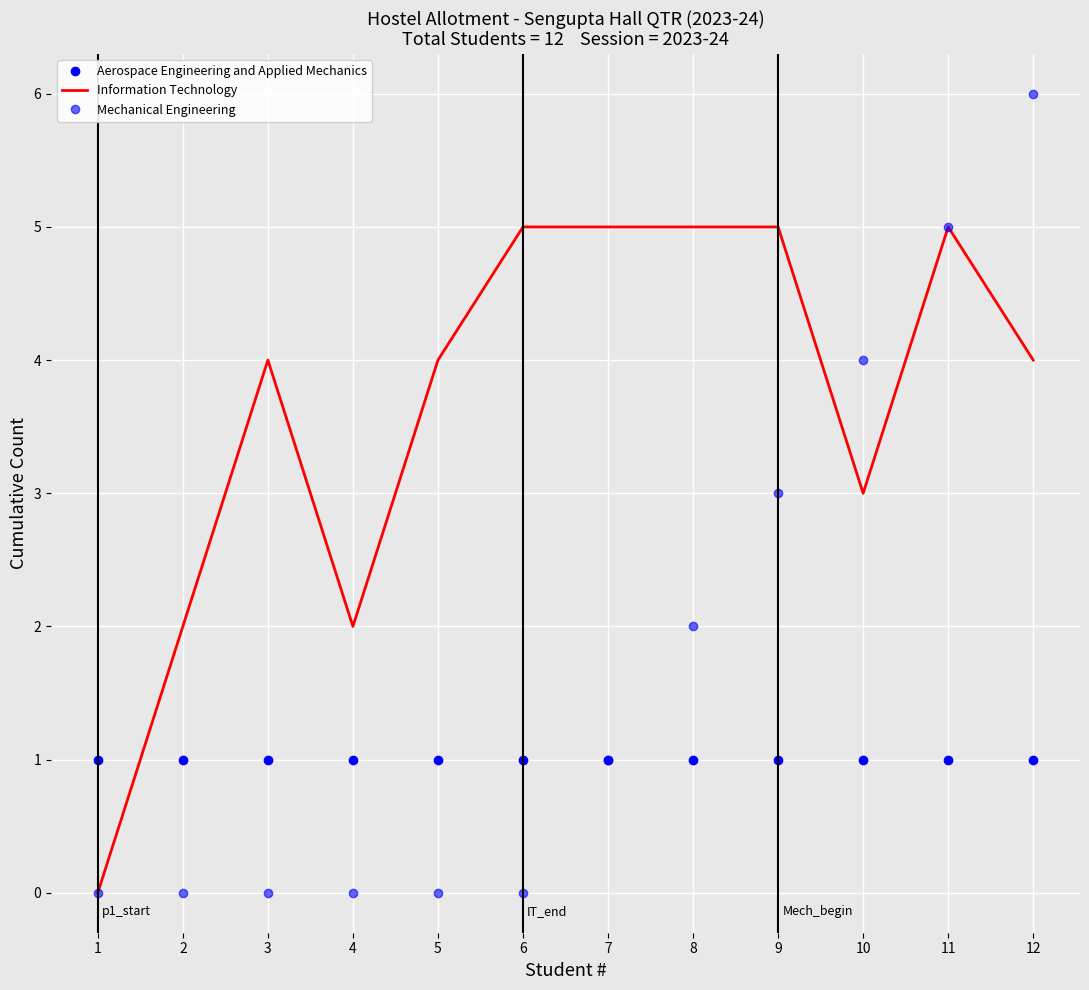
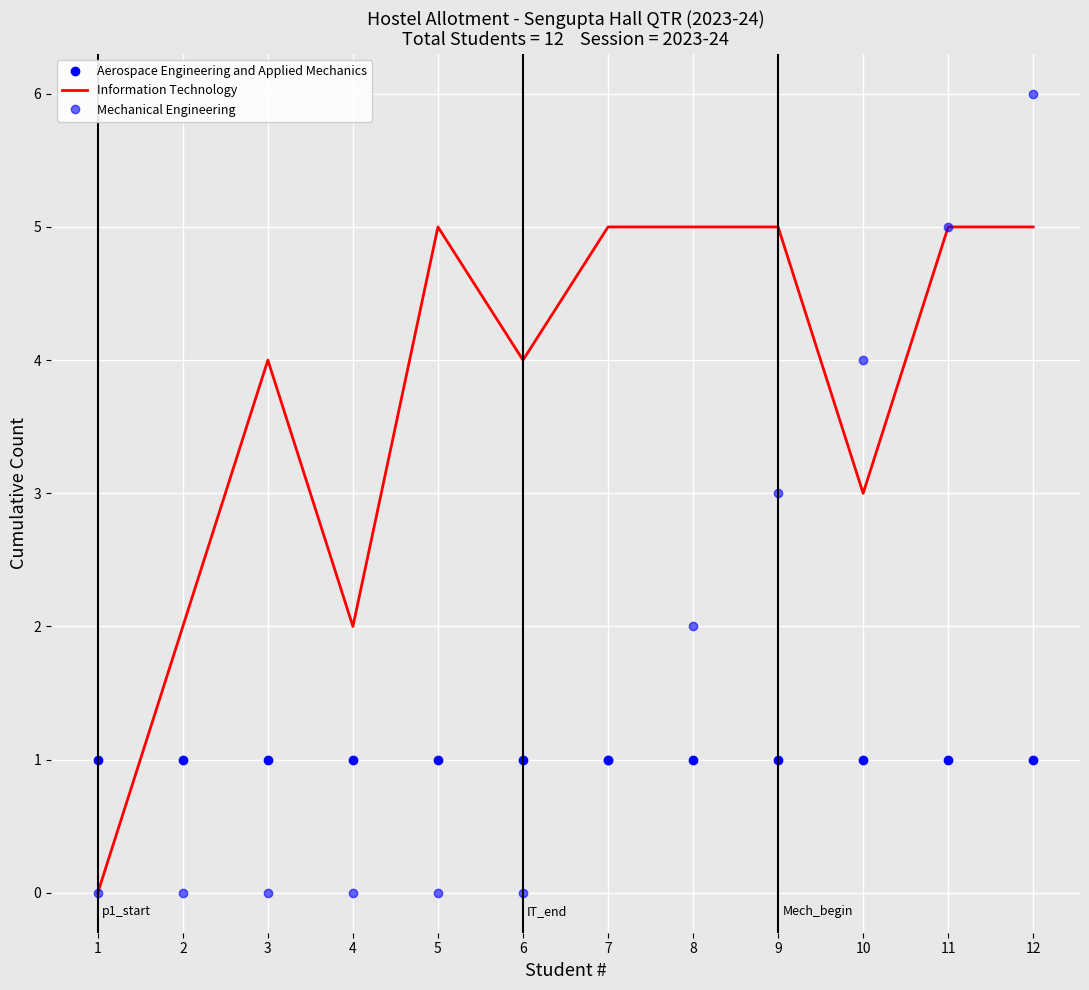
  {
    "Information Technology": {
      "2": 2,
      "3": 4,
      "4": 2,
-     "5": 4,
-     "6": 5,
+     "5": 5,
+     "6": 4,
      "7": 5,
      "8": 5,
      "9": 5,
      "10": 3,
-     "12": 4
+     "12": 5
    }
  }
